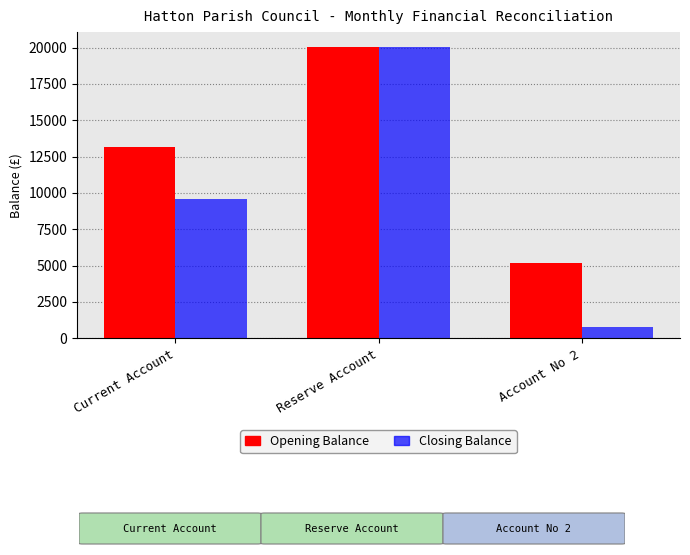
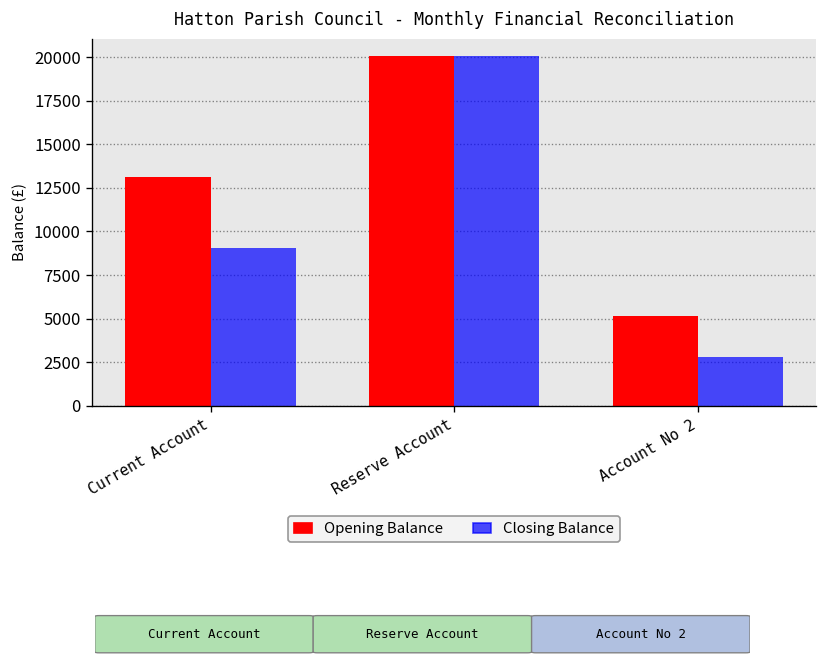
  {
    "Opening Balance": {
      "Current Account": 13100,
      "Reserve Account": 20100,
      "Account No 2": 5200
    },
    "Closing Balance": {
-     "Current Account": 9600,
+     "Current Account": 9000,
      "Reserve Account": 20100,
-     "Account No 2": 800
+     "Account No 2": 2800
    }
  }
